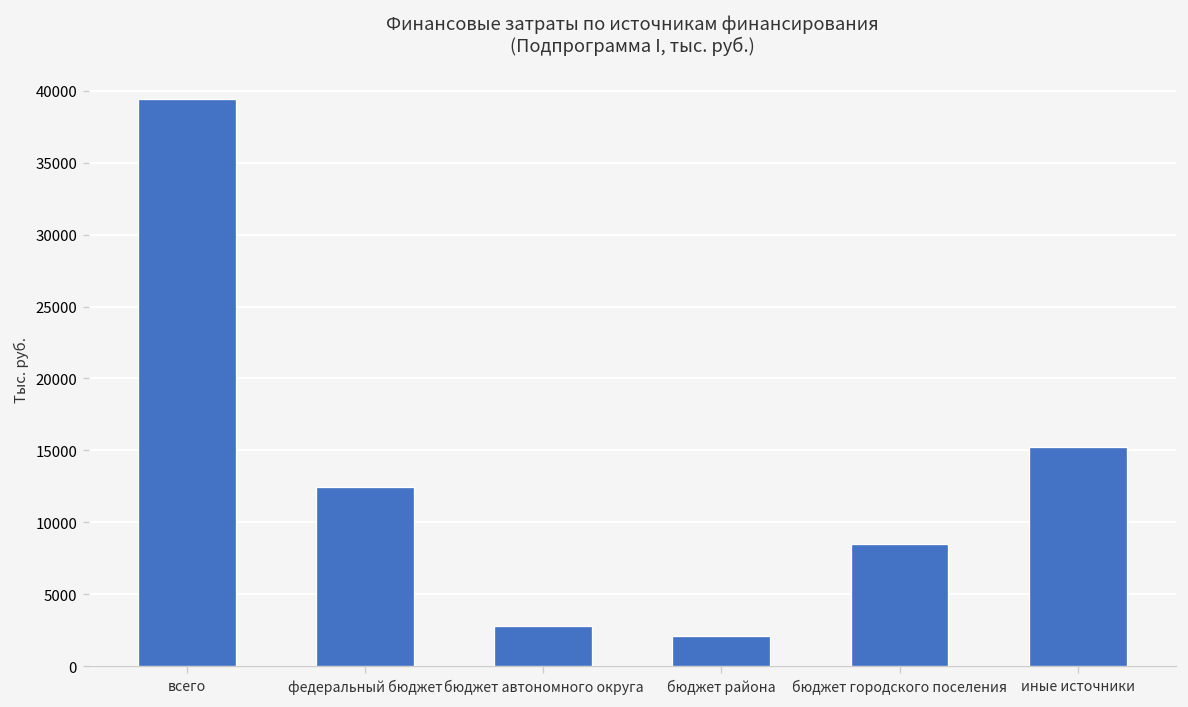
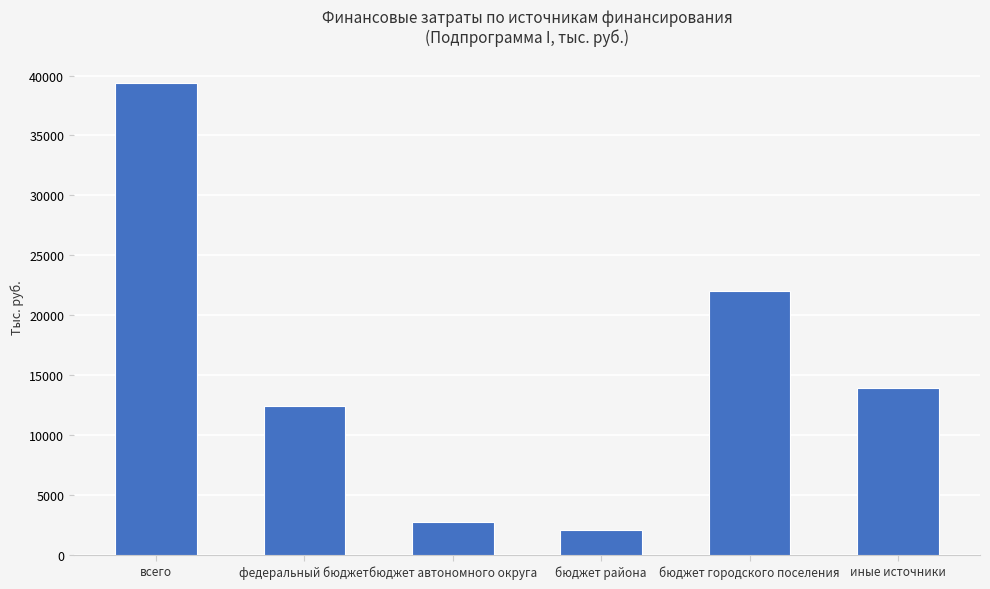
  {
    "всего": 39400,
    "федеральный бюджет": 12400,
    "бюджет автономного округа": 2800,
    "бюджет района": 2100,
-   "бюджет городского поселения": 8500,
-   "иные источники": 15300
+   "бюджет городского поселения": 22100,
+   "иные источники": 13900
  }
